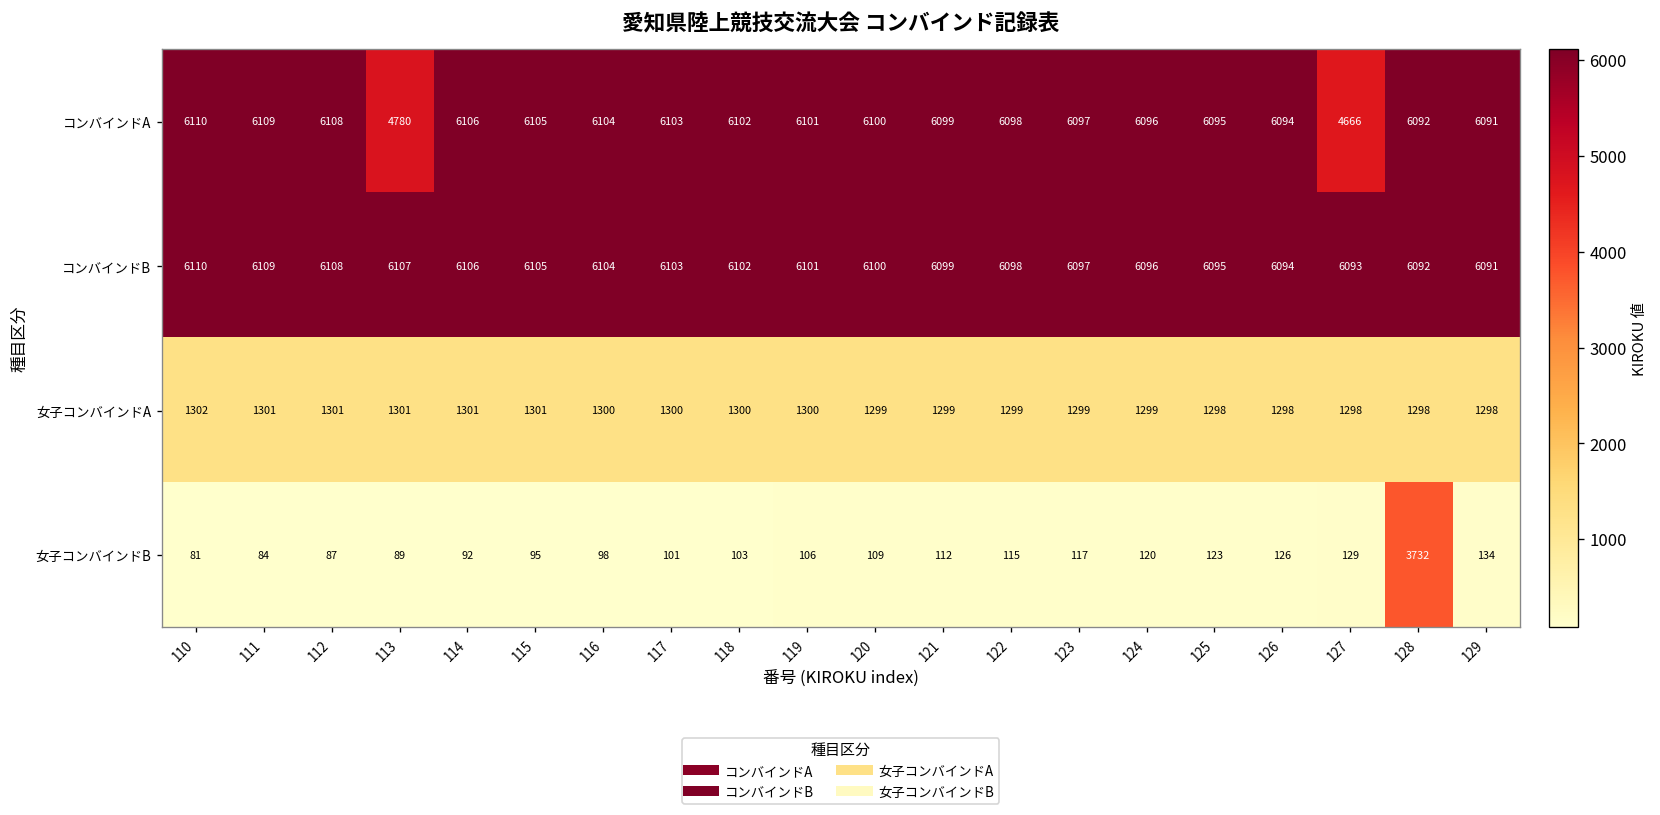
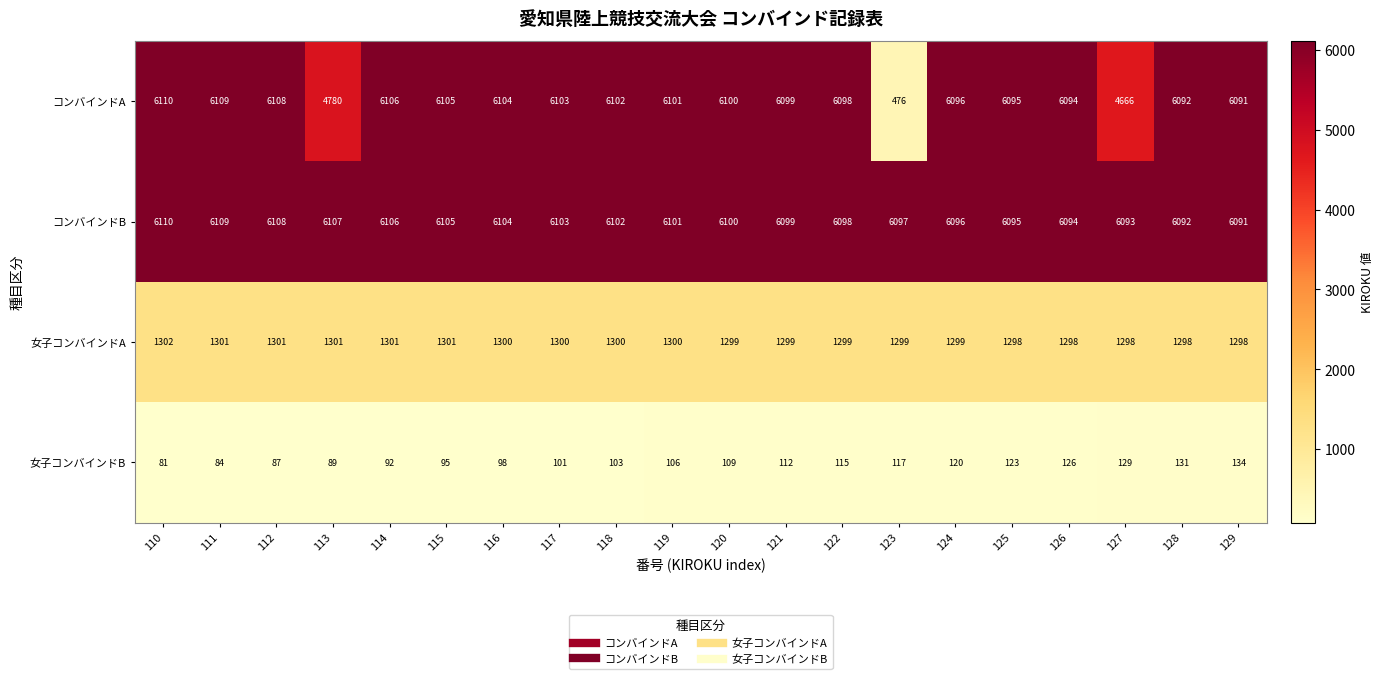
  {
    "コンバインドA": {
      "110": 6110,
      "111": 6109,
      "112": 6108,
      "113": 4780,
      "114": 6106,
      "115": 6105,
      "116": 6104,
      "117": 6103,
      "118": 6102,
      "119": 6101,
      "120": 6100,
      "121": 6099,
      "122": 6098,
-     "123": 6097,
+     "123": 476,
      "124": 6096,
      "125": 6095,
      "126": 6094,
      "127": 4666,
      "128": 6092,
      "129": 6091
    },
    "コンバインドB": {
      "110": 6110,
      "111": 6109,
      "112": 6108,
      "113": 6107,
      "114": 6106,
      "115": 6105,
      "116": 6104,
      "117": 6103,
      "118": 6102,
      "119": 6101,
      "120": 6100,
      "121": 6099,
      "122": 6098,
      "123": 6097,
      "124": 6096,
      "125": 6095,
      "126": 6094,
      "127": 6093,
      "128": 6092,
      "129": 6091
    },
    "女子コンバインドA": {
      "110": 1302,
      "111": 1301,
      "112": 1301,
      "113": 1301,
      "114": 1301,
      "115": 1301,
      "116": 1300,
      "117": 1300,
      "118": 1300,
      "119": 1300,
      "120": 1299,
      "121": 1299,
      "122": 1299,
      "123": 1299,
      "124": 1299,
      "125": 1298,
      "126": 1298,
      "127": 1298,
      "128": 1298,
      "129": 1298
    },
    "女子コンバインドB": {
      "110": 81,
      "111": 84,
      "112": 87,
      "113": 89,
      "114": 92,
      "115": 95,
      "116": 98,
      "117": 101,
      "118": 103,
      "119": 106,
      "120": 109,
      "121": 112,
      "122": 115,
      "123": 117,
      "124": 120,
      "125": 123,
      "126": 126,
      "127": 129,
-     "128": 3732,
+     "128": 131,
      "129": 134
    }
  }
